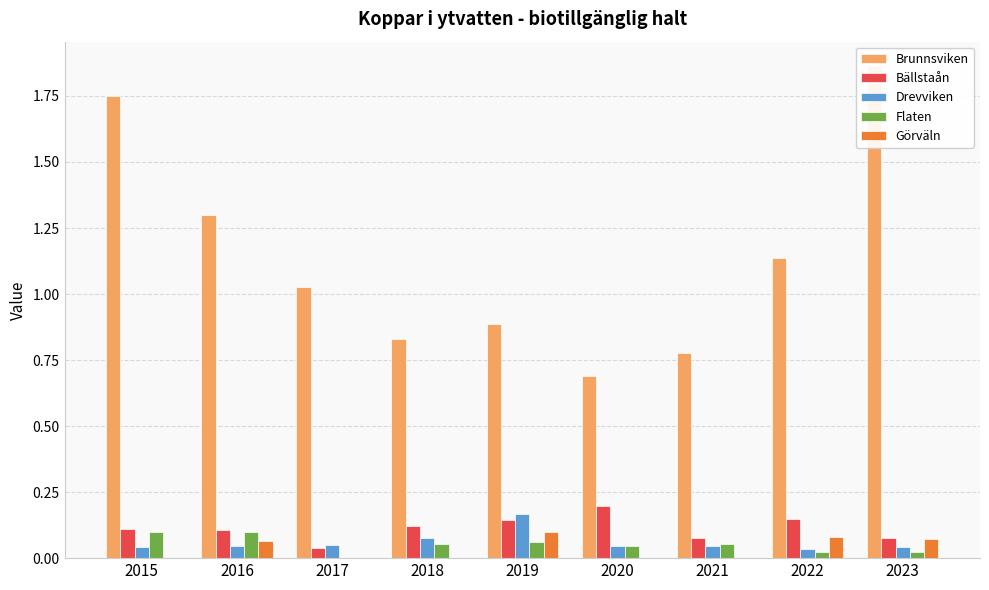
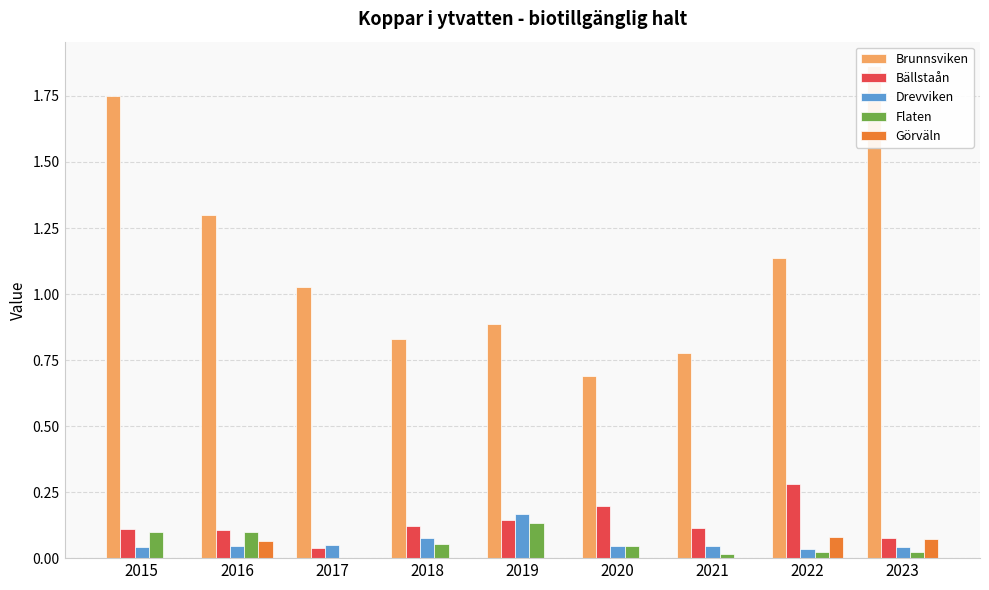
  {
    "Brunnsviken": {
      "2015": 1.75,
      "2016": 1.30,
      "2017": 1.03,
      "2018": 0.83,
      "2019": 0.89,
      "2020": 0.69,
      "2021": 0.78,
      "2022": 1.14
    },
    "Bällstaån": {
      "2015": 0.11,
      "2016": 0.11,
      "2017": 0.04,
      "2018": 0.12,
      "2019": 0.14,
      "2020": 0.20,
-     "2021": 0.08,
-     "2022": 0.15,
+     "2021": 0.11,
+     "2022": 0.28,
      "2023": 0.07
    },
    "Drevviken": {
      "2015": 0.04,
      "2016": 0.04,
      "2017": 0.05,
      "2018": 0.08,
      "2019": 0.17,
      "2020": 0.04,
      "2021": 0.04,
      "2022": 0.04,
      "2023": 0.04
    },
    "Flaten": {
      "2015": 0.10,
      "2016": 0.10,
      "2017": 0.00,
      "2018": 0.05,
-     "2019": 0.06,
+     "2019": 0.13,
      "2020": 0.04,
-     "2021": 0.05,
+     "2021": 0.02,
      "2022": 0.02,
      "2023": 0.03
    },
    "Görväln": {
      "2015": 0.0,
      "2016": 0.06,
      "2017": 0.0,
      "2018": 0.0,
-     "2019": 0.1,
+     "2019": 0.0,
      "2020": 0.0,
      "2021": 0.0,
      "2022": 0.08,
      "2023": 0.07
    }
  }
